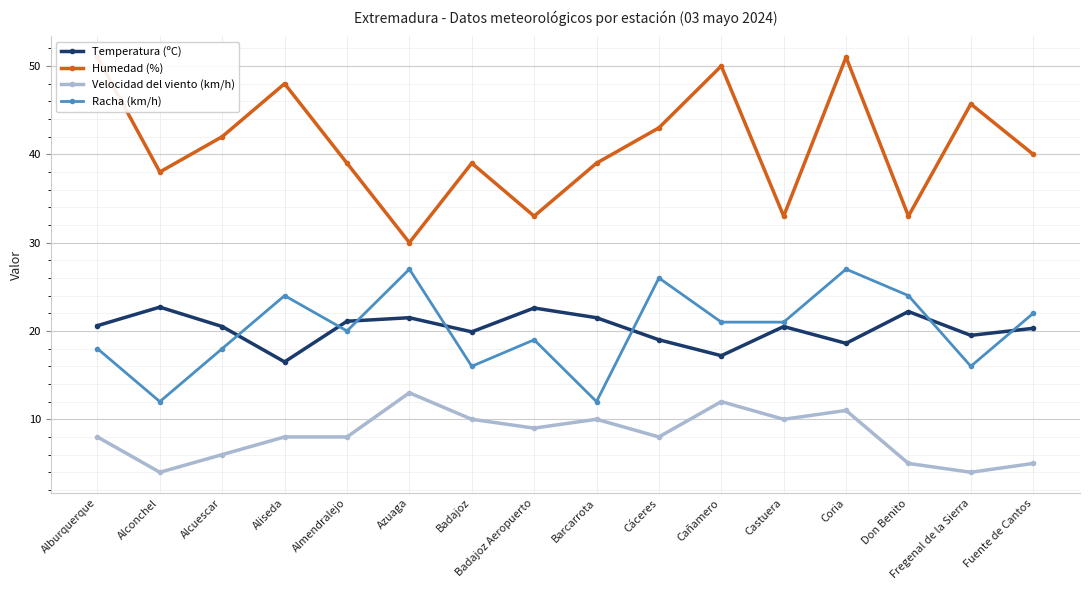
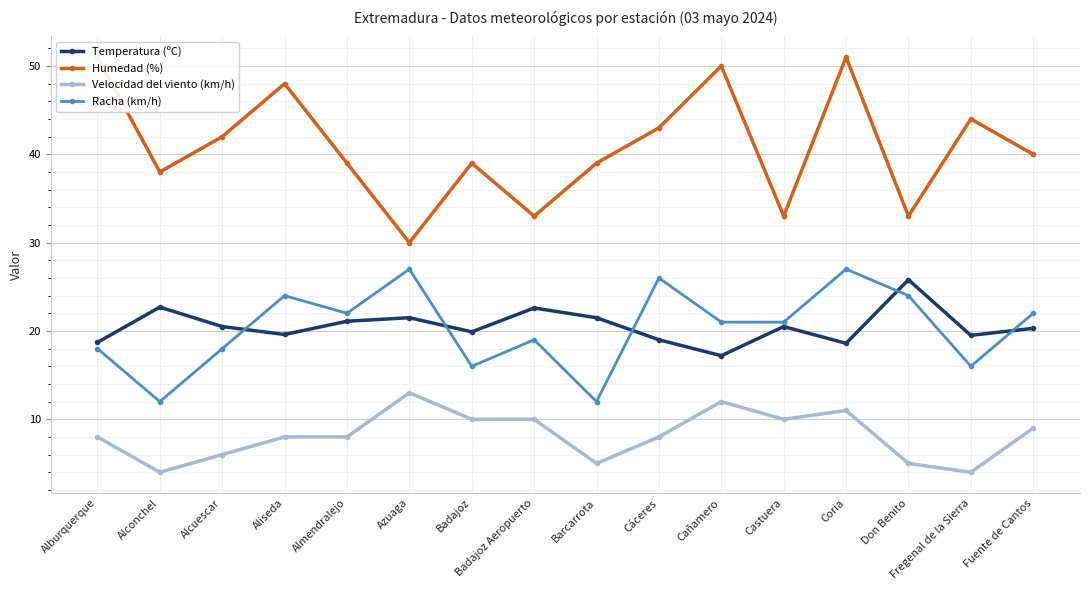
  {
    "Temperatura (ºC)": {
-     "Alburquerque": 21,
+     "Alburquerque": 19,
      "Alconchel": 23,
      "Alcuescar": 21,
-     "Aliseda": 17,
+     "Aliseda": 20,
      "Almendralejo": 21,
      "Azuaga": 22,
      "Badajoz": 20,
      "Badajoz Aeropuerto": 23,
      "Barcarrota": 22,
      "Cáceres": 19,
      "Cañamero": 17,
      "Castuera": 21,
      "Coria": 19,
-     "Don Benito": 22,
+     "Don Benito": 26,
      "Fregenal de la Sierra": 20,
      "Fuente de Cantos": 20
    },
    "Humedad (%)": {
      "Alconchel": 38,
      "Alcuescar": 42,
      "Aliseda": 48,
      "Almendralejo": 39,
      "Azuaga": 30,
      "Badajoz": 39,
      "Badajoz Aeropuerto": 33,
      "Barcarrota": 39,
      "Cáceres": 43,
      "Cañamero": 50,
      "Castuera": 33,
      "Coria": 51,
      "Don Benito": 33,
-     "Fregenal de la Sierra": 46,
+     "Fregenal de la Sierra": 44,
      "Fuente de Cantos": 40
    },
    "Velocidad del viento (km/h)": {
      "Alburquerque": 8,
      "Alconchel": 4,
      "Alcuescar": 6,
      "Aliseda": 8,
      "Almendralejo": 8,
      "Azuaga": 13,
      "Badajoz": 10,
-     "Badajoz Aeropuerto": 9,
-     "Barcarrota": 10,
+     "Badajoz Aeropuerto": 10,
+     "Barcarrota": 5,
      "Cáceres": 8,
      "Cañamero": 12,
      "Castuera": 10,
      "Coria": 11,
      "Don Benito": 5,
      "Fregenal de la Sierra": 4,
-     "Fuente de Cantos": 5
+     "Fuente de Cantos": 9
    },
    "Racha (km/h)": {
      "Alburquerque": 18,
      "Alconchel": 12,
      "Alcuescar": 18,
      "Aliseda": 24,
-     "Almendralejo": 20,
+     "Almendralejo": 22,
      "Azuaga": 27,
      "Badajoz": 16,
      "Badajoz Aeropuerto": 19,
      "Barcarrota": 12,
      "Cáceres": 26,
      "Cañamero": 21,
      "Castuera": 21,
      "Coria": 27,
      "Don Benito": 24,
      "Fregenal de la Sierra": 16,
      "Fuente de Cantos": 22
    }
  }
